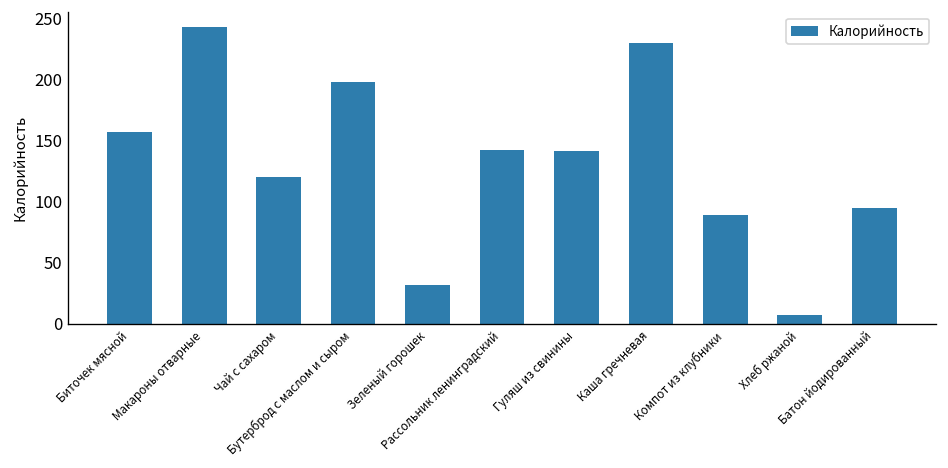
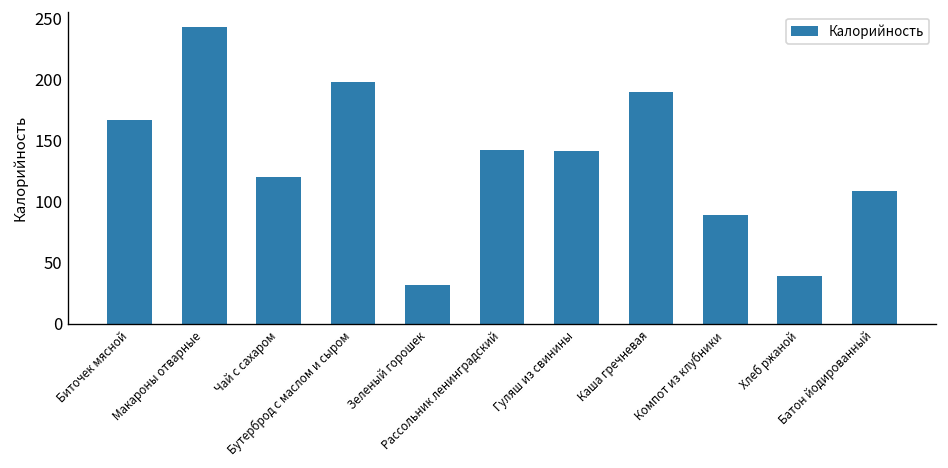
  {
-   "Биточек мясной": 157,
+   "Биточек мясной": 167,
    "Макароны отварные": 243,
    "Чай с сахаром": 120,
    "Бутерброд с маслом и сыром": 198,
    "Зеленый горошек": 32,
    "Рассольник ленинградский": 142,
    "Гуляш из свинины": 141,
-   "Каша гречневая": 230,
+   "Каша гречневая": 190,
    "Компот из клубники": 89,
-   "Хлеб ржаной": 7,
-   "Батон йодированный": 95
+   "Хлеб ржаной": 39,
+   "Батон йодированный": 109
  }
